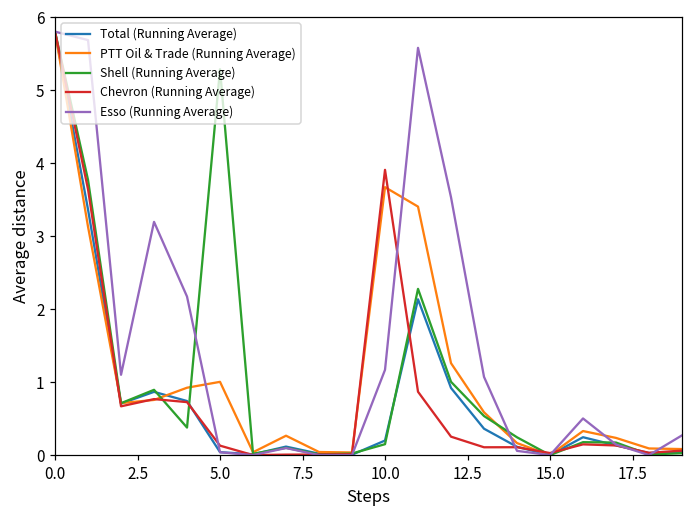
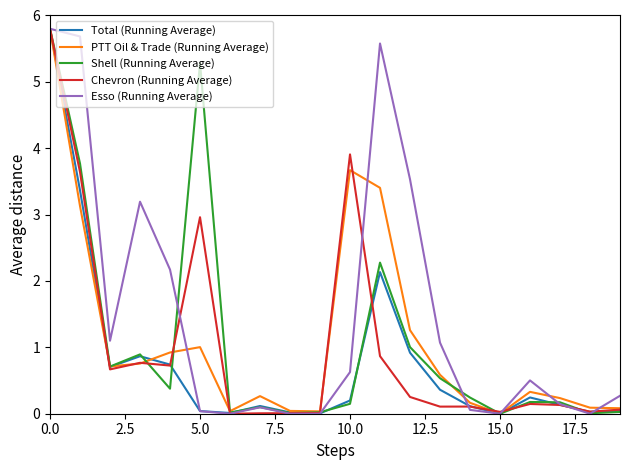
  {
    "Total (Running Average)": {
      "10.0": 0.2
    },
    "PTT Oil & Trade (Running Average)": {
      "5.0": 1.0,
      "10.0": 3.7
    },
    "Shell (Running Average)": {
      "10.0": 0.1
    },
    "Chevron (Running Average)": {
-     "5.0": 0.1,
+     "5.0": 3.0,
      "10.0": 3.9
    },
    "Esso (Running Average)": {
-     "10.0": 1.2
+     "10.0": 0.6
    }
  }
